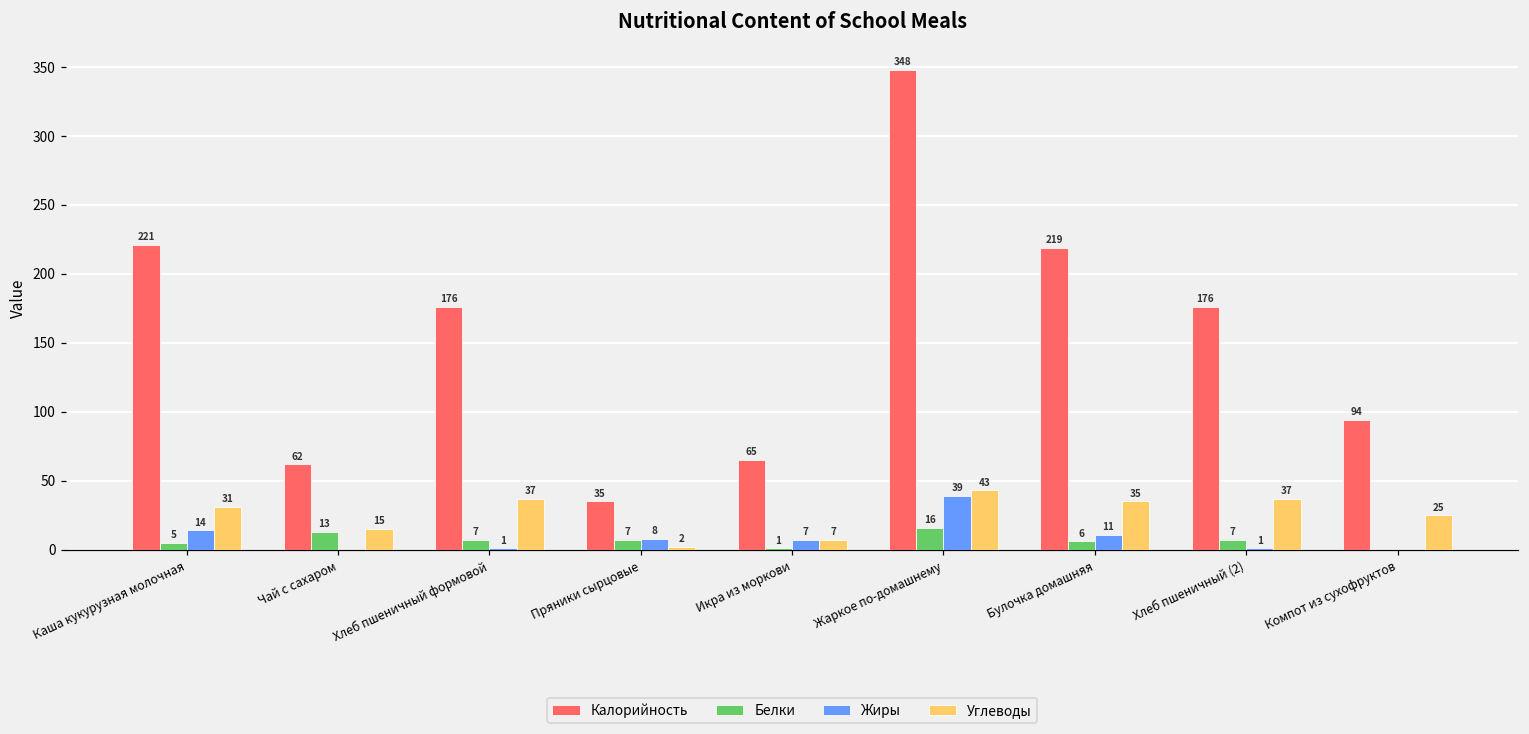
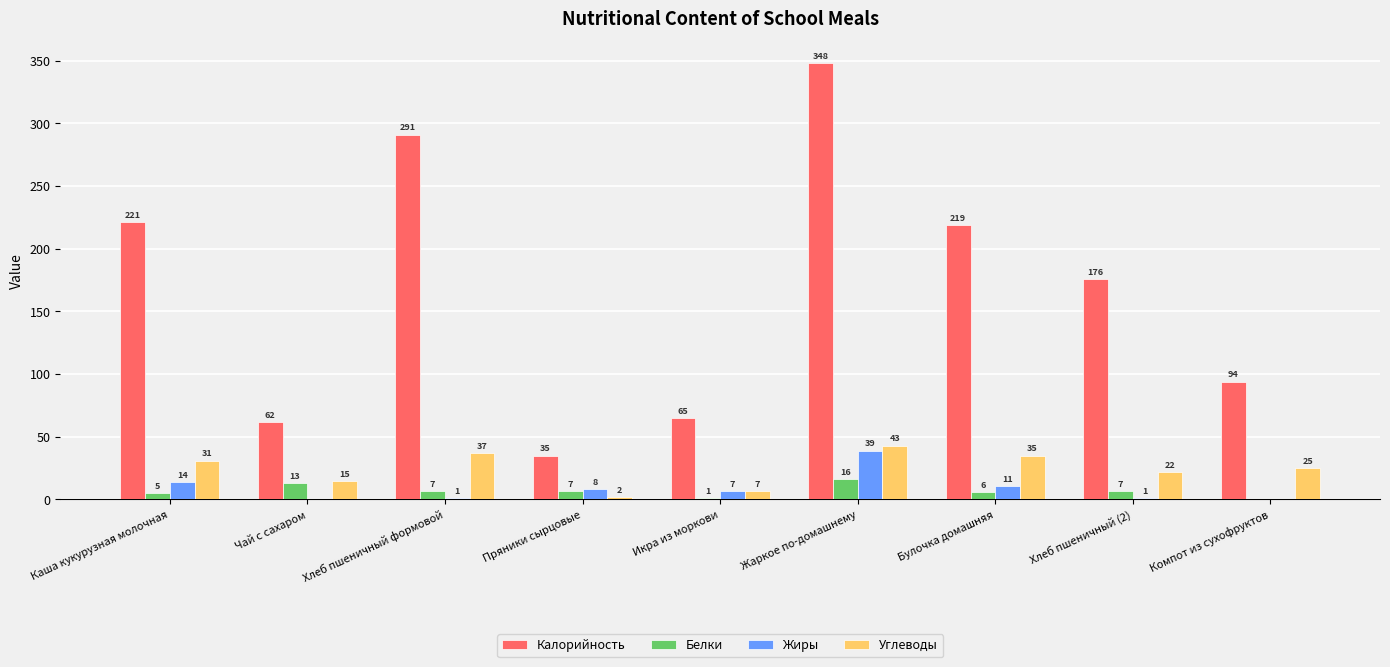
  {
    "Калорийность": {
      "Каша кукурузная молочная": 221,
      "Чай с сахаром": 62,
-     "Хлеб пшеничный формовой": 176,
+     "Хлеб пшеничный формовой": 291,
      "Пряники сырцовые": 35,
      "Икра из моркови": 65,
      "Жаркое по-домашнему": 348,
      "Булочка домашняя": 219,
      "Хлеб пшеничный (2)": 176,
      "Компот из сухофруктов": 94
    },
    "Белки": {
      "Каша кукурузная молочная": 5,
      "Чай с сахаром": 13,
      "Хлеб пшеничный формовой": 7,
      "Пряники сырцовые": 7,
      "Икра из моркови": 1,
      "Жаркое по-домашнему": 16,
      "Булочка домашняя": 6,
      "Хлеб пшеничный (2)": 7
    },
    "Жиры": {
      "Каша кукурузная молочная": 14,
      "Хлеб пшеничный формовой": 1,
      "Пряники сырцовые": 8,
      "Икра из моркови": 7,
      "Жаркое по-домашнему": 39,
      "Булочка домашняя": 11,
      "Хлеб пшеничный (2)": 1
    },
    "Углеводы": {
      "Каша кукурузная молочная": 31,
      "Чай с сахаром": 15,
      "Хлеб пшеничный формовой": 37,
      "Пряники сырцовые": 2,
      "Икра из моркови": 7,
      "Жаркое по-домашнему": 43,
      "Булочка домашняя": 35,
-     "Хлеб пшеничный (2)": 37,
+     "Хлеб пшеничный (2)": 22,
      "Компот из сухофруктов": 25
    }
  }
